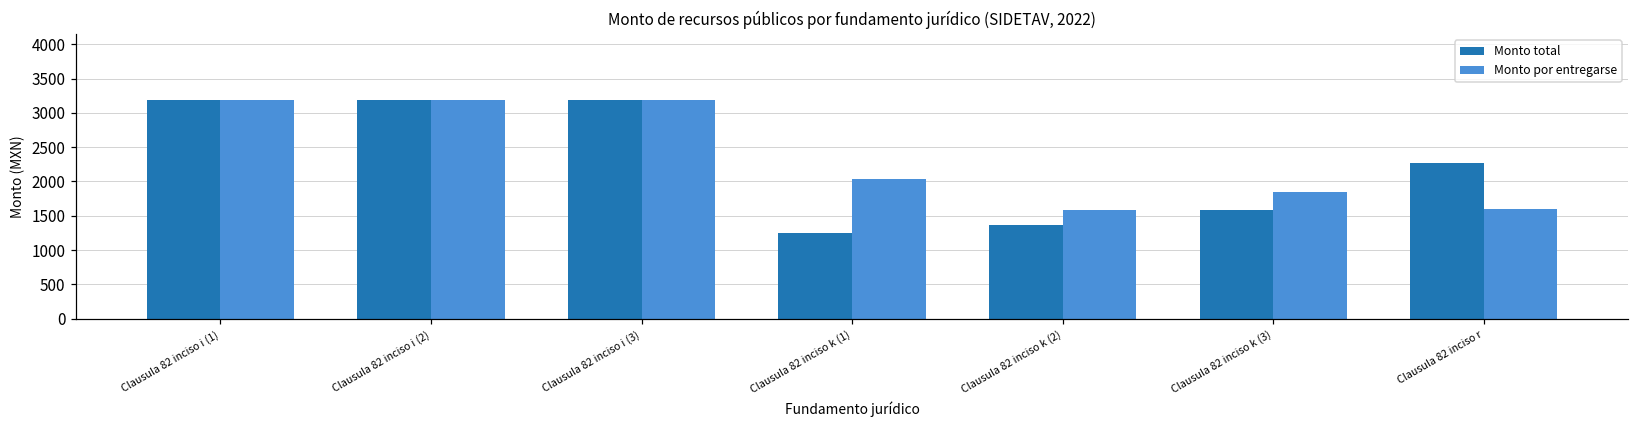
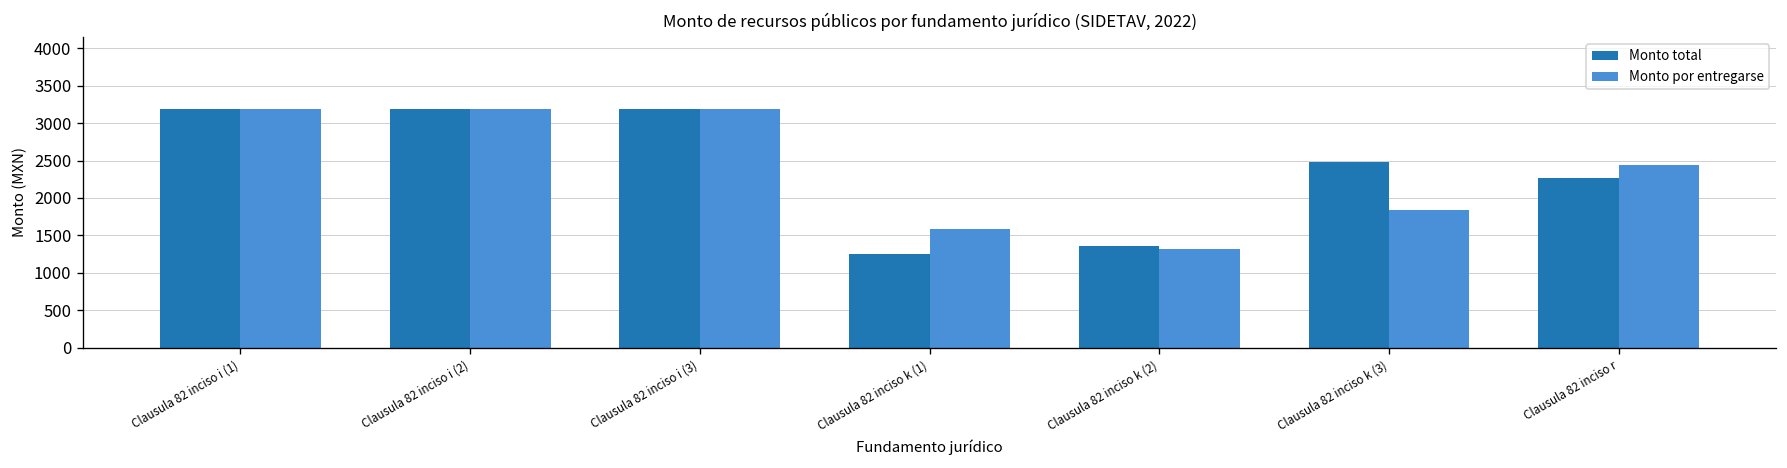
  {
    "Monto total": {
      "Clausula 82 inciso i (1)": 3200,
      "Clausula 82 inciso i (2)": 3200,
      "Clausula 82 inciso i (3)": 3200,
      "Clausula 82 inciso k (1)": 1200,
      "Clausula 82 inciso k (2)": 1400,
-     "Clausula 82 inciso k (3)": 1600,
+     "Clausula 82 inciso k (3)": 2500,
      "Clausula 82 inciso r": 2300
    },
    "Monto por entregarse": {
      "Clausula 82 inciso i (1)": 3200,
      "Clausula 82 inciso i (2)": 3200,
      "Clausula 82 inciso i (3)": 3200,
-     "Clausula 82 inciso k (1)": 2000,
-     "Clausula 82 inciso k (2)": 1600,
+     "Clausula 82 inciso k (1)": 1600,
+     "Clausula 82 inciso k (2)": 1300,
      "Clausula 82 inciso k (3)": 1800,
-     "Clausula 82 inciso r": 1600
+     "Clausula 82 inciso r": 2400
    }
  }
